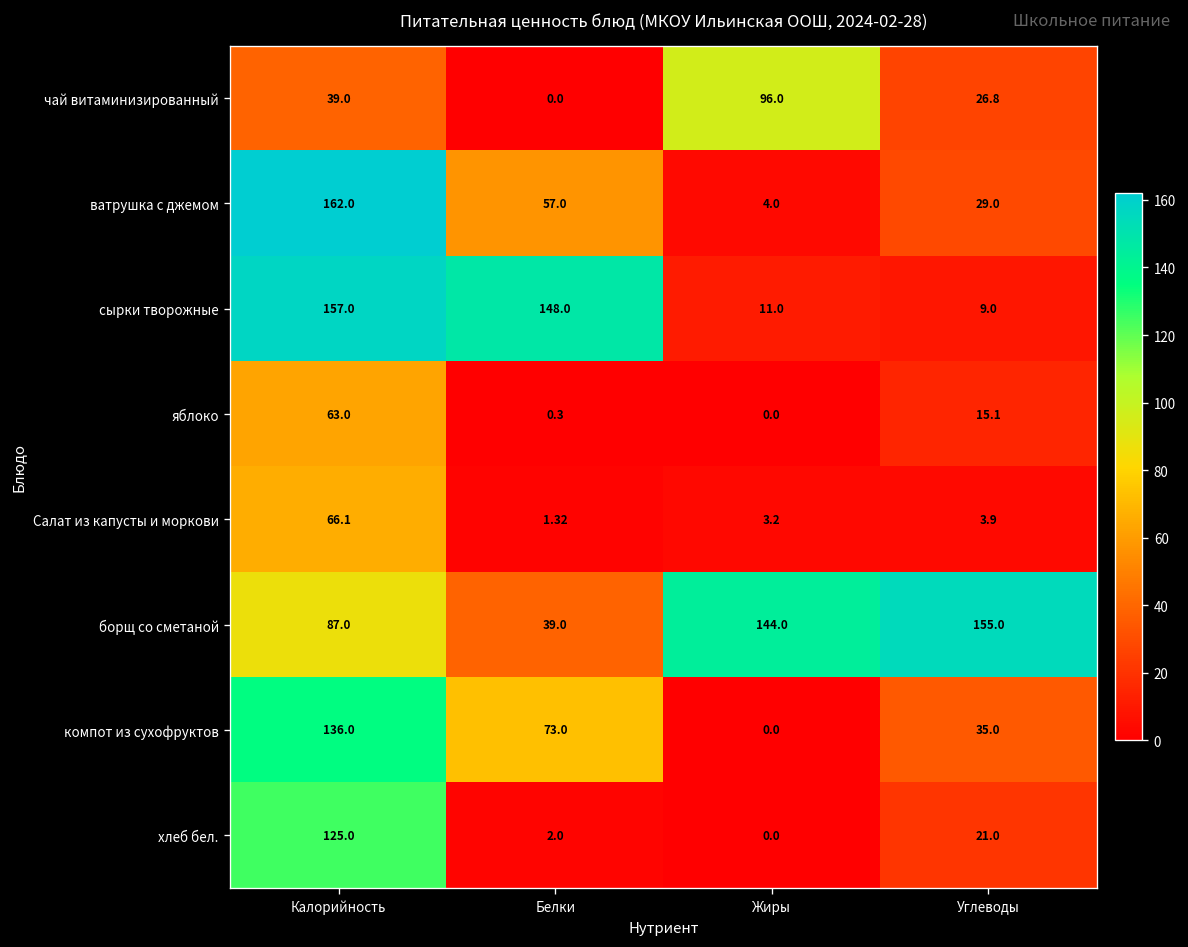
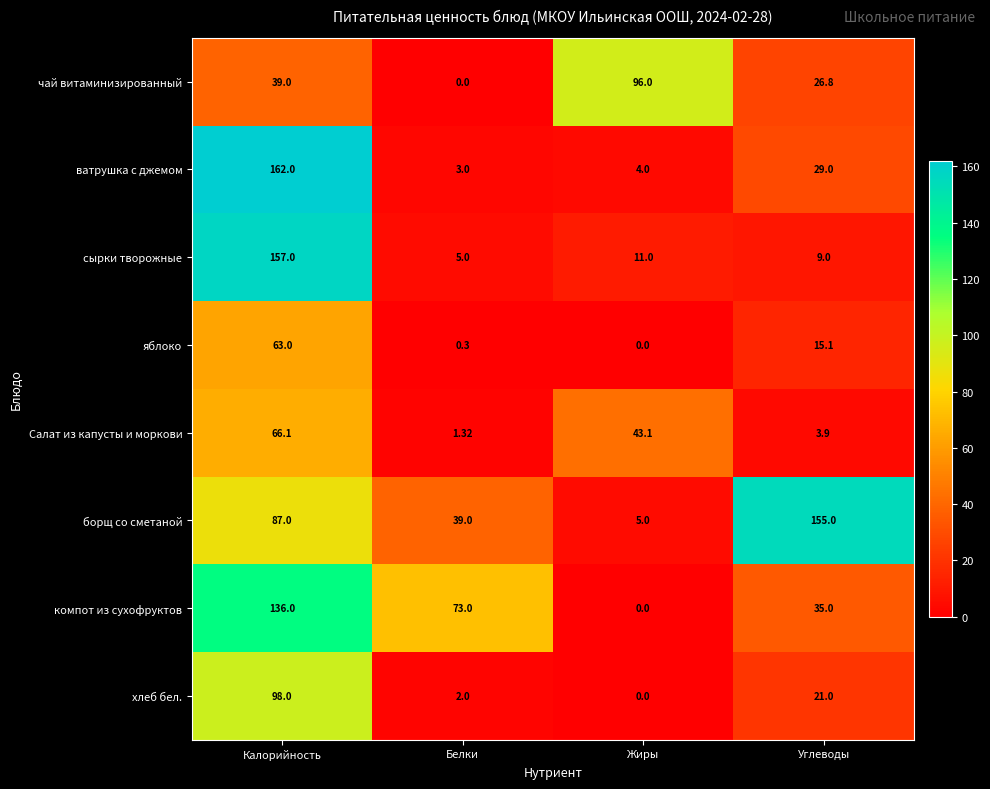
  {
    "чай витаминизированный": {
      "Калорийность": 39.0,
      "Белки": 0.0,
      "Жиры": 96.0,
      "Углеводы": 26.8
    },
    "ватрушка с джемом": {
      "Калорийность": 162.0,
-     "Белки": 57.0,
+     "Белки": 3.0,
      "Жиры": 4.0,
      "Углеводы": 29.0
    },
    "сырки творожные": {
      "Калорийность": 157.0,
-     "Белки": 148.0,
+     "Белки": 5.0,
      "Жиры": 11.0,
      "Углеводы": 9.0
    },
    "яблоко": {
      "Калорийность": 63.0,
      "Белки": 0.3,
      "Жиры": 0.0,
      "Углеводы": 15.1
    },
    "Салат из капусты и моркови": {
      "Калорийность": 66.1,
      "Белки": 1.32,
-     "Жиры": 3.2,
+     "Жиры": 43.1,
      "Углеводы": 3.9
    },
    "борщ со сметаной": {
      "Калорийность": 87.0,
      "Белки": 39.0,
-     "Жиры": 144.0,
+     "Жиры": 5.0,
      "Углеводы": 155.0
    },
    "компот из сухофруктов": {
      "Калорийность": 136.0,
      "Белки": 73.0,
      "Жиры": 0.0,
      "Углеводы": 35.0
    },
    "хлеб бел.": {
-     "Калорийность": 125.0,
+     "Калорийность": 98.0,
      "Белки": 2.0,
      "Жиры": 0.0,
      "Углеводы": 21.0
    }
  }
